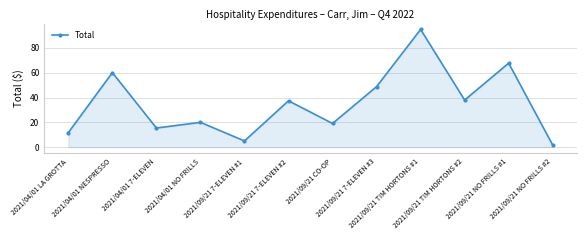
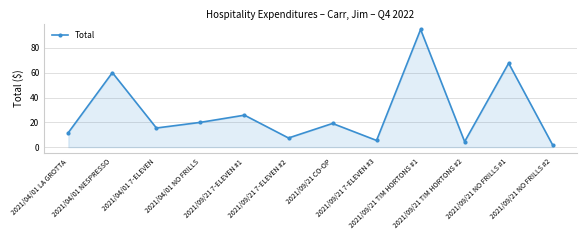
  {
    "2021/04/01 LA GROTTA": 12,
    "2021/04/01 NESPRESSO": 60,
    "2021/04/01 7-ELEVEN": 15,
    "2021/04/01 NO FRILLS": 20,
-   "2021/09/21 7-ELEVEN #1": 5,
-   "2021/09/21 7-ELEVEN #2": 37,
+   "2021/09/21 7-ELEVEN #1": 26,
+   "2021/09/21 7-ELEVEN #2": 7,
    "2021/09/21 CO-OP": 19,
-   "2021/09/21 7-ELEVEN #3": 49,
+   "2021/09/21 7-ELEVEN #3": 5,
    "2021/09/21 TIM HORTONS #1": 95,
-   "2021/09/21 TIM HORTONS #2": 38,
+   "2021/09/21 TIM HORTONS #2": 4,
    "2021/09/21 NO FRILLS #1": 68,
    "2021/09/21 NO FRILLS #2": 2
  }
